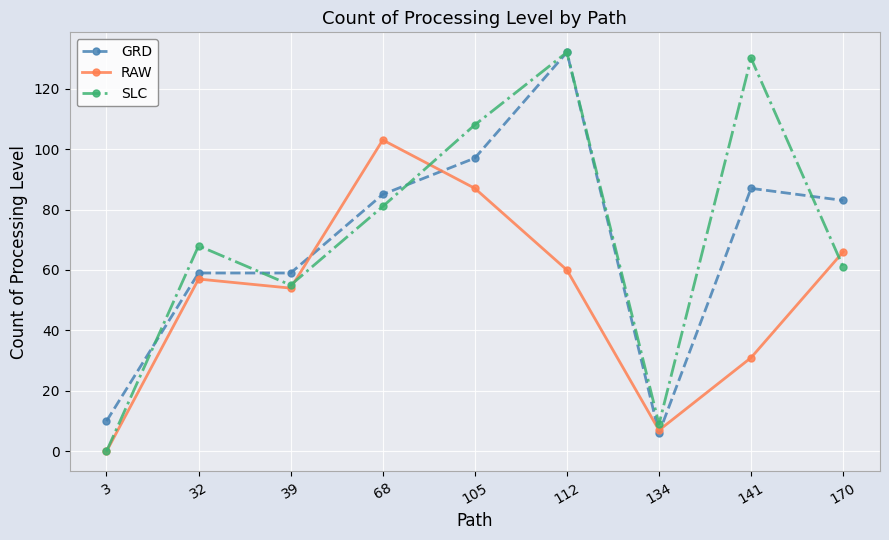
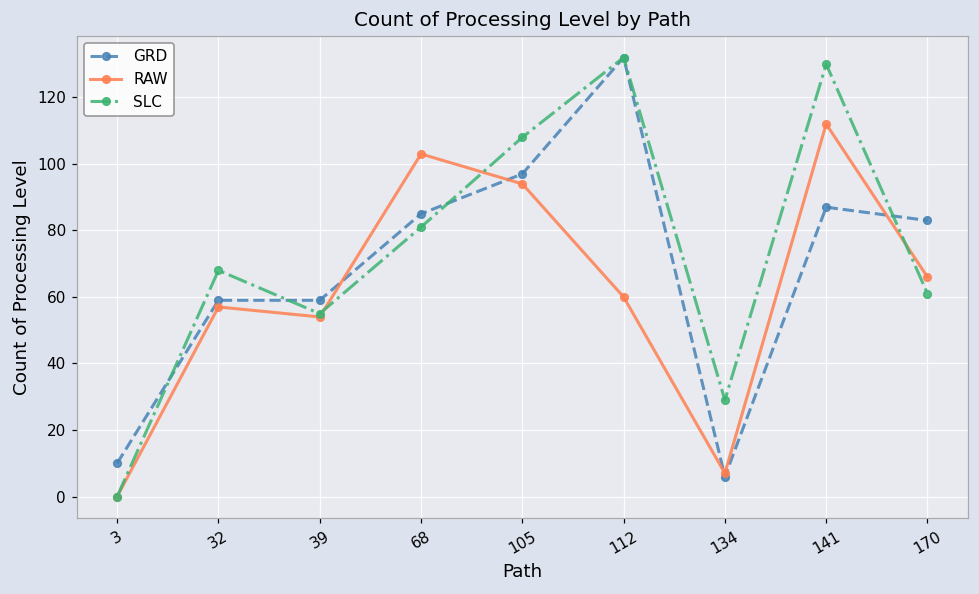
  {
    "GRD": {
      "3": 10,
      "32": 59,
      "39": 59,
      "68": 85,
      "105": 97,
      "134": 6,
      "141": 87,
      "170": 83
    },
    "RAW": {
      "32": 57,
      "39": 54,
      "68": 103,
-     "105": 87,
+     "105": 94,
      "112": 60,
      "134": 7,
-     "141": 31,
+     "141": 112,
      "170": 66
    },
    "SLC": {
      "32": 68,
      "39": 55,
      "68": 81,
      "105": 108,
-     "134": 9,
+     "134": 29,
      "141": 130,
      "170": 61
    }
  }
